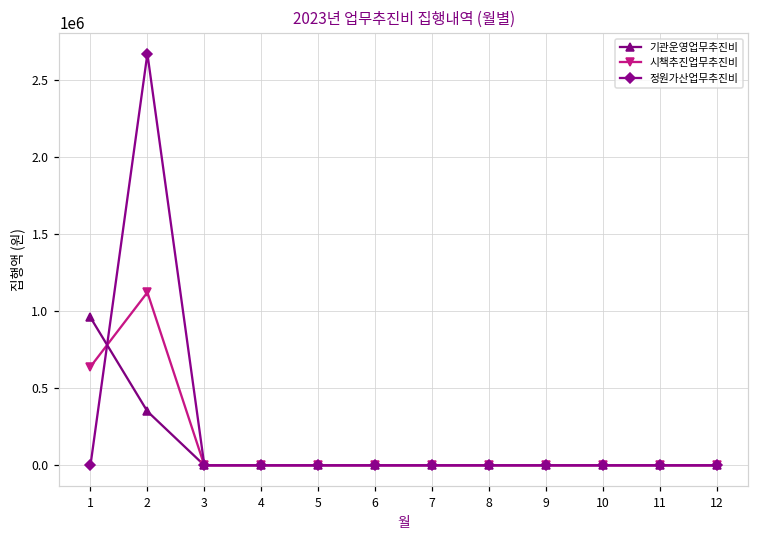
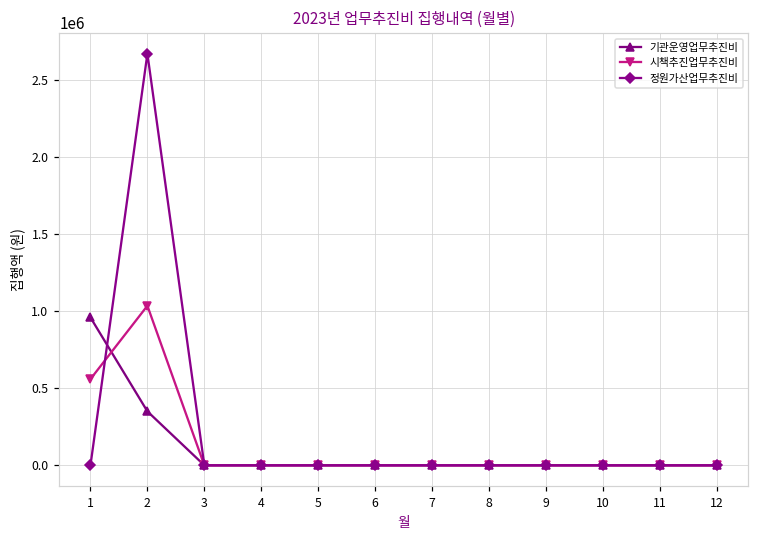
  {
    "시책추진업무추진비": {
-     "1": 640000,
-     "2": 1120000
+     "1": 560000,
+     "2": 1040000
    }
  }
